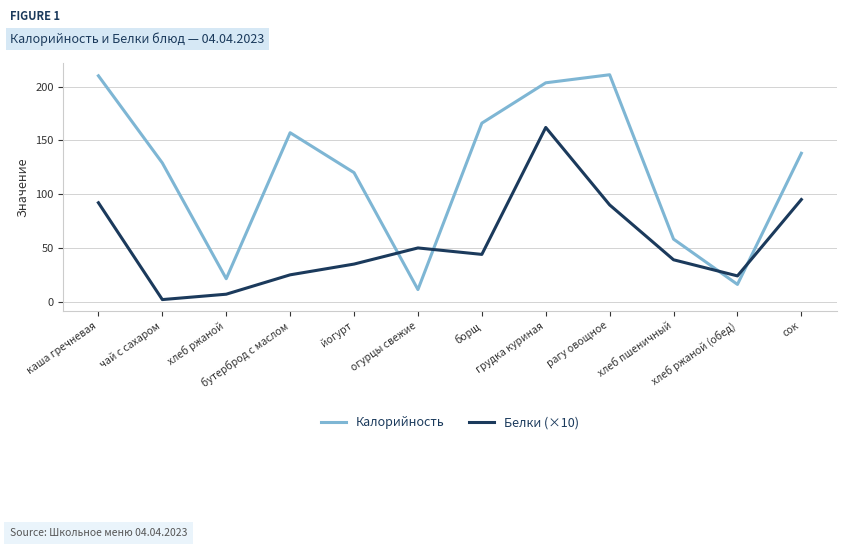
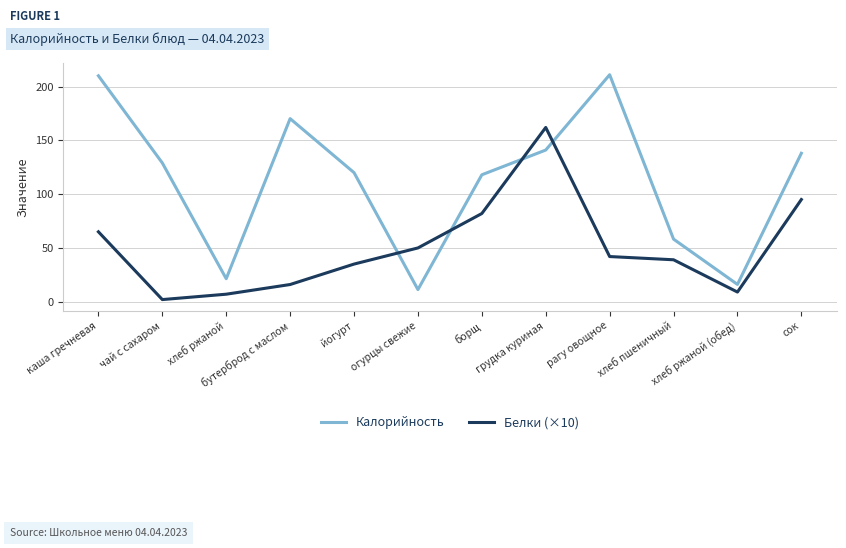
  {
    "Калорийность": {
      "каша гречневая": 210,
      "чай с сахаром": 129,
      "хлеб ржаной": 21,
-     "бутерброд с маслом": 157,
+     "бутерброд с маслом": 170,
      "йогурт": 120,
      "огурцы свежие": 11,
-     "борщ": 166,
-     "грудка куриная": 204,
+     "борщ": 118,
+     "грудка куриная": 141,
      "рагу овощное": 211,
      "хлеб пшеничный": 58,
      "хлеб ржаной (обед)": 16,
      "сок": 138
    },
    "Белки (×10)": {
-     "каша гречневая": 92,
+     "каша гречневая": 65,
      "чай с сахаром": 2,
      "хлеб ржаной": 7,
-     "бутерброд с маслом": 25,
+     "бутерброд с маслом": 16,
      "йогурт": 35,
      "огурцы свежие": 50,
-     "борщ": 44,
+     "борщ": 82,
      "грудка куриная": 162,
-     "рагу овощное": 90,
+     "рагу овощное": 42,
      "хлеб пшеничный": 39,
-     "хлеб ржаной (обед)": 24,
+     "хлеб ржаной (обед)": 9,
      "сок": 95
    }
  }
